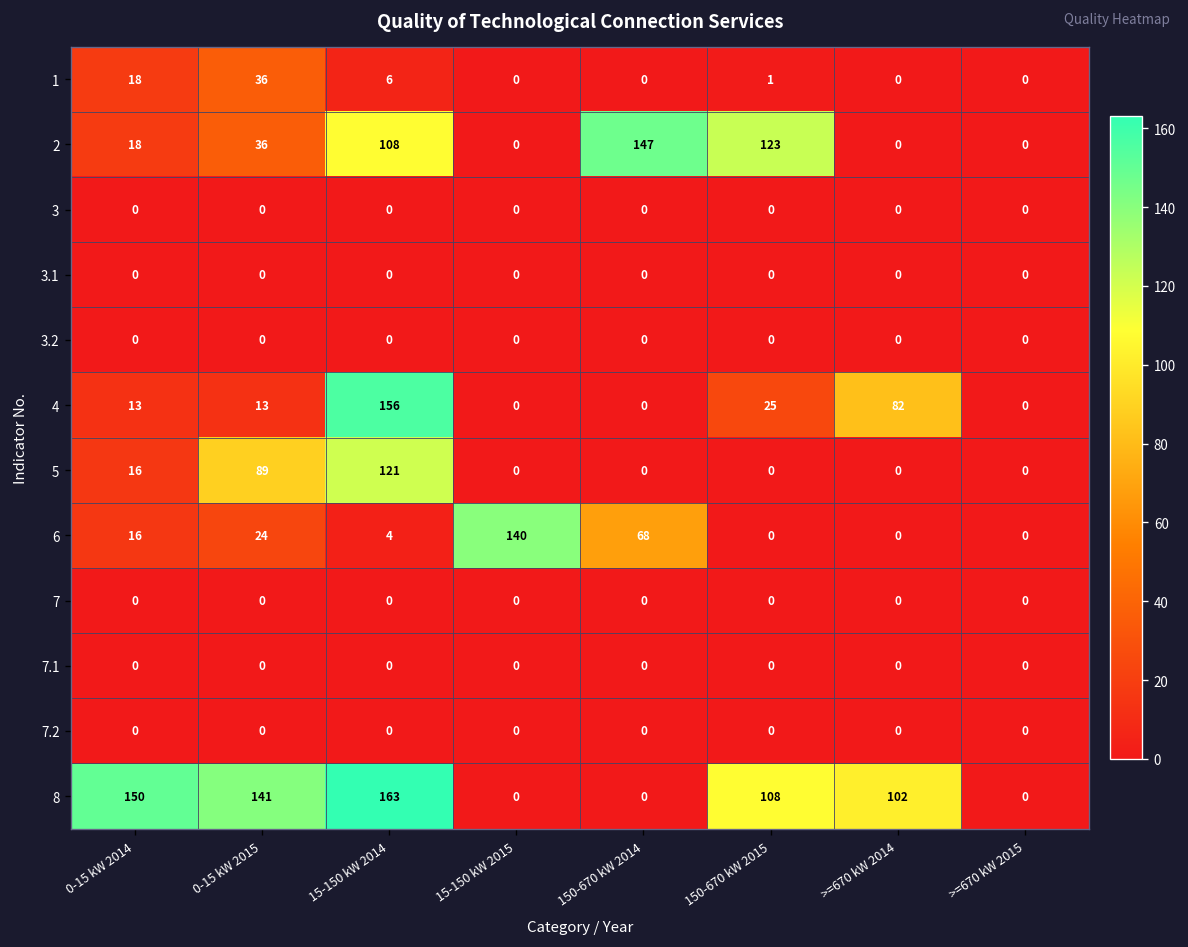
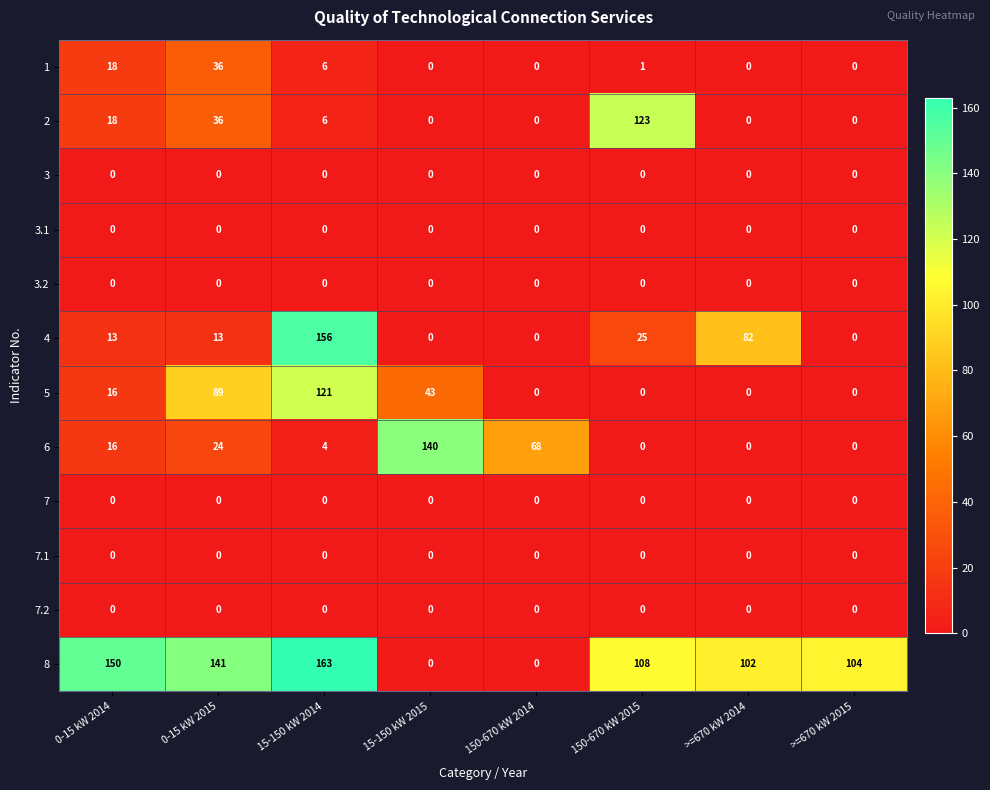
  {
    "1": {
      "0-15 kW 2014": 18,
      "0-15 kW 2015": 36,
      "15-150 kW 2014": 6,
      "15-150 kW 2015": 0,
      "150-670 kW 2014": 0,
      "150-670 kW 2015": 1,
      ">=670 kW 2014": 0,
      ">=670 kW 2015": 0
    },
    "2": {
      "0-15 kW 2014": 18,
      "0-15 kW 2015": 36,
-     "15-150 kW 2014": 108,
+     "15-150 kW 2014": 6,
      "15-150 kW 2015": 0,
-     "150-670 kW 2014": 147,
+     "150-670 kW 2014": 0,
      "150-670 kW 2015": 123,
      ">=670 kW 2014": 0,
      ">=670 kW 2015": 0
    },
    "3": {
      "0-15 kW 2014": 0,
      "0-15 kW 2015": 0,
      "15-150 kW 2014": 0,
      "15-150 kW 2015": 0,
      "150-670 kW 2014": 0,
      "150-670 kW 2015": 0,
      ">=670 kW 2014": 0,
      ">=670 kW 2015": 0
    },
    "3.1": {
      "0-15 kW 2014": 0,
      "0-15 kW 2015": 0,
      "15-150 kW 2014": 0,
      "15-150 kW 2015": 0,
      "150-670 kW 2014": 0,
      "150-670 kW 2015": 0,
      ">=670 kW 2014": 0,
      ">=670 kW 2015": 0
    },
    "3.2": {
      "0-15 kW 2014": 0,
      "0-15 kW 2015": 0,
      "15-150 kW 2014": 0,
      "15-150 kW 2015": 0,
      "150-670 kW 2014": 0,
      "150-670 kW 2015": 0,
      ">=670 kW 2014": 0,
      ">=670 kW 2015": 0
    },
    "4": {
      "0-15 kW 2014": 13,
      "0-15 kW 2015": 13,
      "15-150 kW 2014": 156,
      "15-150 kW 2015": 0,
      "150-670 kW 2014": 0,
      "150-670 kW 2015": 25,
      ">=670 kW 2014": 82,
      ">=670 kW 2015": 0
    },
    "5": {
      "0-15 kW 2014": 16,
      "0-15 kW 2015": 89,
      "15-150 kW 2014": 121,
-     "15-150 kW 2015": 0,
+     "15-150 kW 2015": 43,
      "150-670 kW 2014": 0,
      "150-670 kW 2015": 0,
      ">=670 kW 2014": 0,
      ">=670 kW 2015": 0
    },
    "6": {
      "0-15 kW 2014": 16,
      "0-15 kW 2015": 24,
      "15-150 kW 2014": 4,
      "15-150 kW 2015": 140,
      "150-670 kW 2014": 68,
      "150-670 kW 2015": 0,
      ">=670 kW 2014": 0,
      ">=670 kW 2015": 0
    },
    "7": {
      "0-15 kW 2014": 0,
      "0-15 kW 2015": 0,
      "15-150 kW 2014": 0,
      "15-150 kW 2015": 0,
      "150-670 kW 2014": 0,
      "150-670 kW 2015": 0,
      ">=670 kW 2014": 0,
      ">=670 kW 2015": 0
    },
    "7.1": {
      "0-15 kW 2014": 0,
      "0-15 kW 2015": 0,
      "15-150 kW 2014": 0,
      "15-150 kW 2015": 0,
      "150-670 kW 2014": 0,
      "150-670 kW 2015": 0,
      ">=670 kW 2014": 0,
      ">=670 kW 2015": 0
    },
    "7.2": {
      "0-15 kW 2014": 0,
      "0-15 kW 2015": 0,
      "15-150 kW 2014": 0,
      "15-150 kW 2015": 0,
      "150-670 kW 2014": 0,
      "150-670 kW 2015": 0,
      ">=670 kW 2014": 0,
      ">=670 kW 2015": 0
    },
    "8": {
      "0-15 kW 2014": 150,
      "0-15 kW 2015": 141,
      "15-150 kW 2014": 163,
      "15-150 kW 2015": 0,
      "150-670 kW 2014": 0,
      "150-670 kW 2015": 108,
      ">=670 kW 2014": 102,
-     ">=670 kW 2015": 0
+     ">=670 kW 2015": 104
    }
  }
